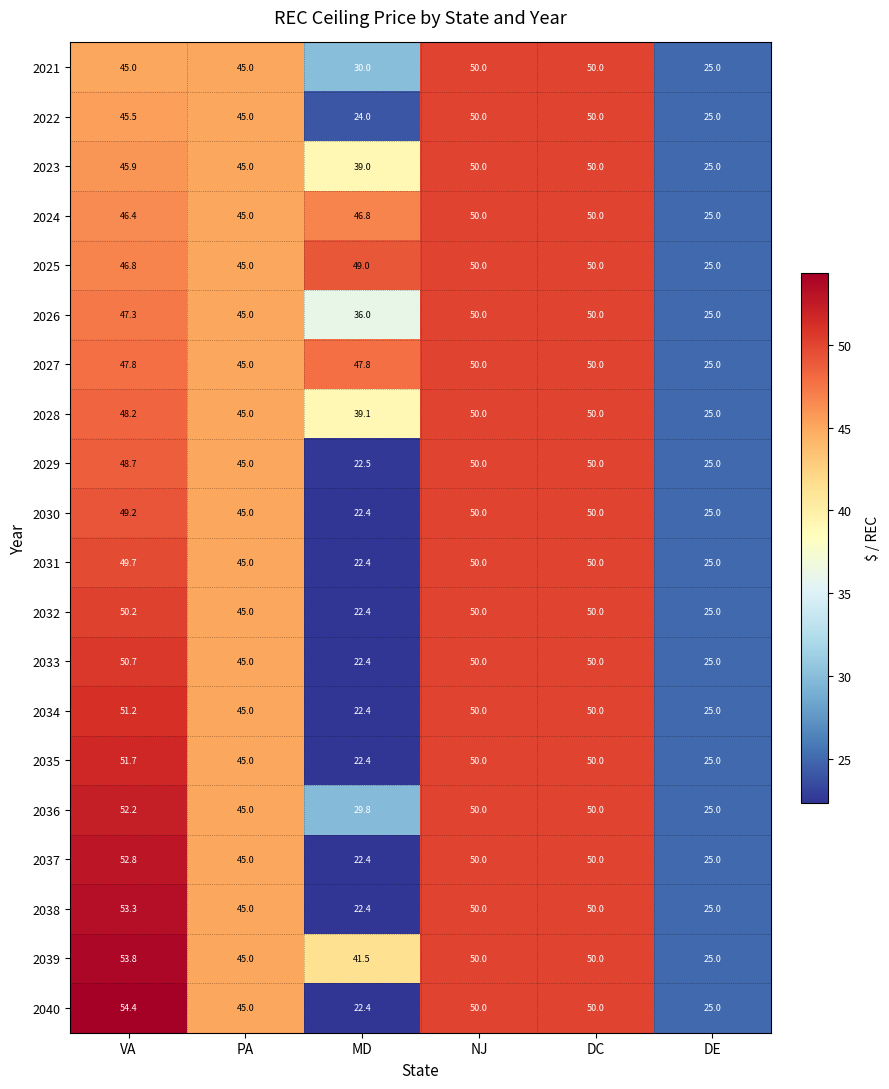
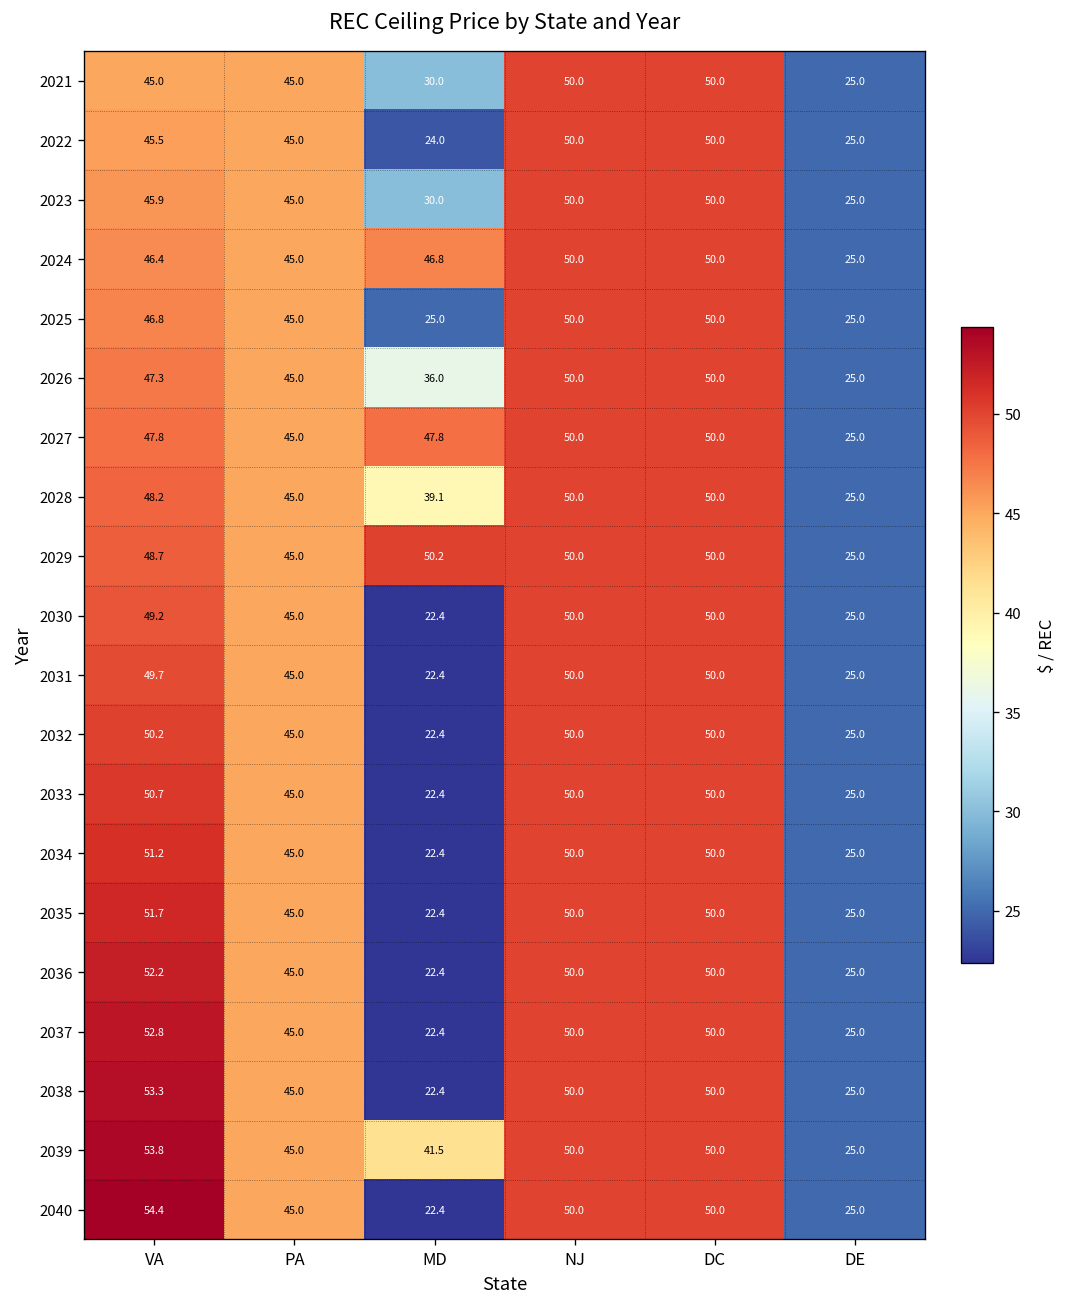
  {
    "2021": {
      "VA": 45.0,
      "PA": 45.0,
      "MD": 30.0,
      "NJ": 50.0,
      "DC": 50.0,
      "DE": 25.0
    },
    "2022": {
      "VA": 45.5,
      "PA": 45.0,
      "MD": 24.0,
      "NJ": 50.0,
      "DC": 50.0,
      "DE": 25.0
    },
    "2023": {
      "VA": 45.9,
      "PA": 45.0,
-     "MD": 39.0,
+     "MD": 30.0,
      "NJ": 50.0,
      "DC": 50.0,
      "DE": 25.0
    },
    "2024": {
      "VA": 46.4,
      "PA": 45.0,
      "MD": 46.8,
      "NJ": 50.0,
      "DC": 50.0,
      "DE": 25.0
    },
    "2025": {
      "VA": 46.8,
      "PA": 45.0,
-     "MD": 49.0,
+     "MD": 25.0,
      "NJ": 50.0,
      "DC": 50.0,
      "DE": 25.0
    },
    "2026": {
      "VA": 47.3,
      "PA": 45.0,
      "MD": 36.0,
      "NJ": 50.0,
      "DC": 50.0,
      "DE": 25.0
    },
    "2027": {
      "VA": 47.8,
      "PA": 45.0,
      "MD": 47.8,
      "NJ": 50.0,
      "DC": 50.0,
      "DE": 25.0
    },
    "2028": {
      "VA": 48.2,
      "PA": 45.0,
      "MD": 39.1,
      "NJ": 50.0,
      "DC": 50.0,
      "DE": 25.0
    },
    "2029": {
      "VA": 48.7,
      "PA": 45.0,
-     "MD": 22.5,
+     "MD": 50.2,
      "NJ": 50.0,
      "DC": 50.0,
      "DE": 25.0
    },
    "2030": {
      "VA": 49.2,
      "PA": 45.0,
      "MD": 22.4,
      "NJ": 50.0,
      "DC": 50.0,
      "DE": 25.0
    },
    "2031": {
      "VA": 49.7,
      "PA": 45.0,
      "MD": 22.4,
      "NJ": 50.0,
      "DC": 50.0,
      "DE": 25.0
    },
    "2032": {
      "VA": 50.2,
      "PA": 45.0,
      "MD": 22.4,
      "NJ": 50.0,
      "DC": 50.0,
      "DE": 25.0
    },
    "2033": {
      "VA": 50.7,
      "PA": 45.0,
      "MD": 22.4,
      "NJ": 50.0,
      "DC": 50.0,
      "DE": 25.0
    },
    "2034": {
      "VA": 51.2,
      "PA": 45.0,
      "MD": 22.4,
      "NJ": 50.0,
      "DC": 50.0,
      "DE": 25.0
    },
    "2035": {
      "VA": 51.7,
      "PA": 45.0,
      "MD": 22.4,
      "NJ": 50.0,
      "DC": 50.0,
      "DE": 25.0
    },
    "2036": {
      "VA": 52.2,
      "PA": 45.0,
-     "MD": 29.8,
+     "MD": 22.4,
      "NJ": 50.0,
      "DC": 50.0,
      "DE": 25.0
    },
    "2037": {
      "VA": 52.8,
      "PA": 45.0,
      "MD": 22.4,
      "NJ": 50.0,
      "DC": 50.0,
      "DE": 25.0
    },
    "2038": {
      "VA": 53.3,
      "PA": 45.0,
      "MD": 22.4,
      "NJ": 50.0,
      "DC": 50.0,
      "DE": 25.0
    },
    "2039": {
      "VA": 53.8,
      "PA": 45.0,
      "MD": 41.5,
      "NJ": 50.0,
      "DC": 50.0,
      "DE": 25.0
    },
    "2040": {
      "VA": 54.4,
      "PA": 45.0,
      "MD": 22.4,
      "NJ": 50.0,
      "DC": 50.0,
      "DE": 25.0
    }
  }
